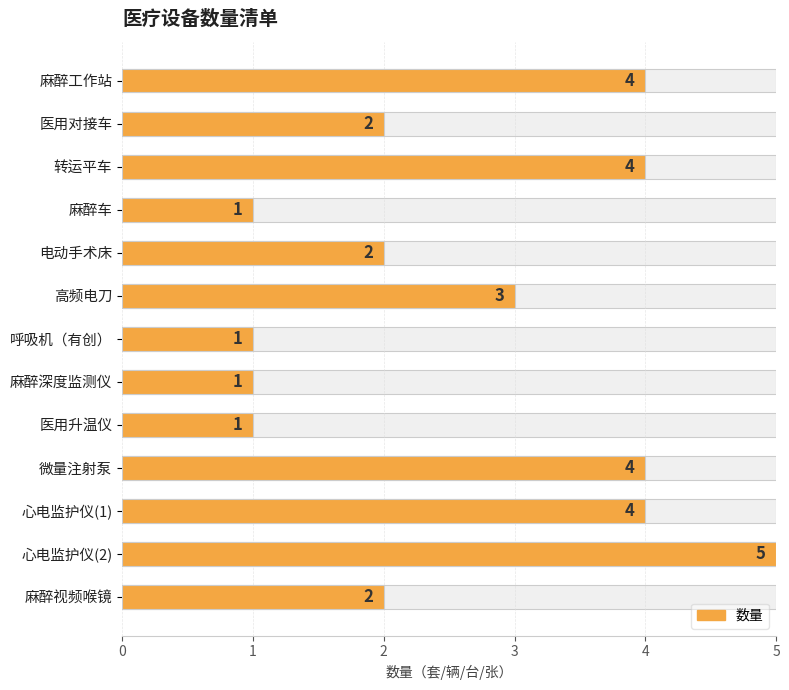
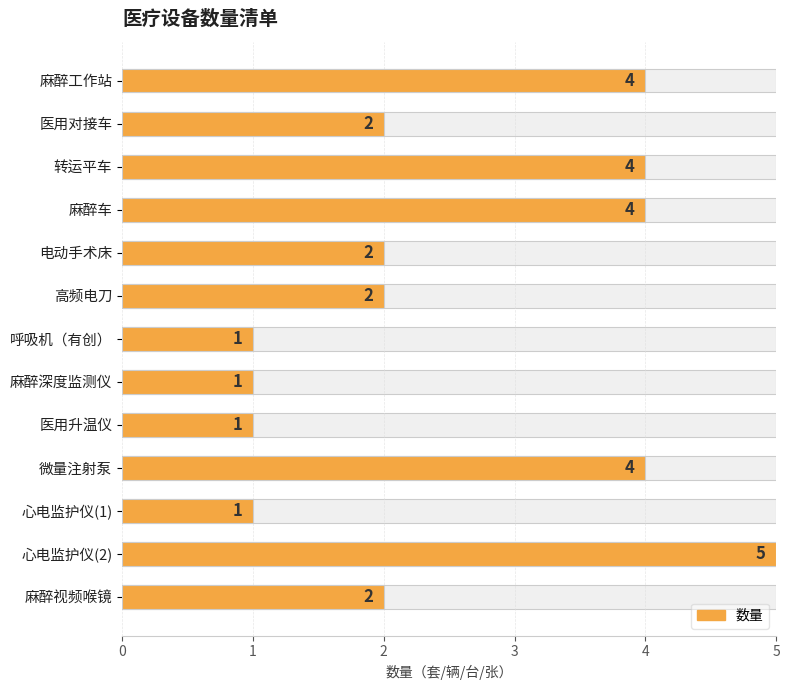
  {
    "数量": {
-     "麻醉车": 1,
-     "高频电刀": 3,
-     "心电监护仪(1)": 4,
+     "麻醉车": 4,
+     "高频电刀": 2,
+     "心电监护仪(1)": 1,
      "心电监护仪(2)": 5
    }
  }
